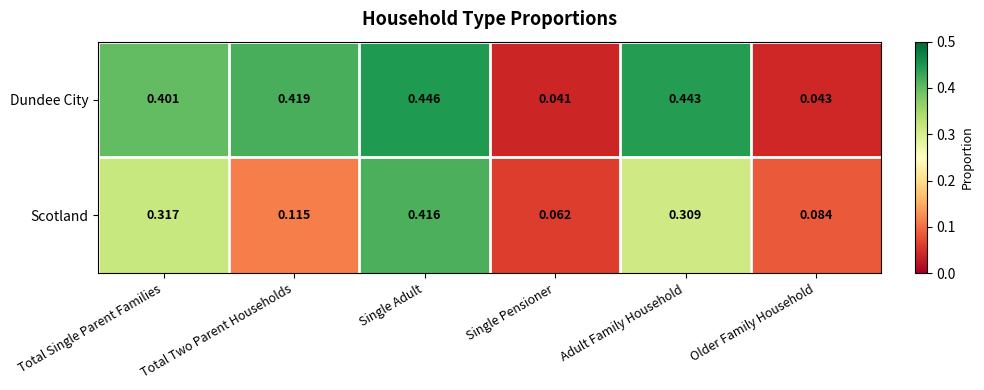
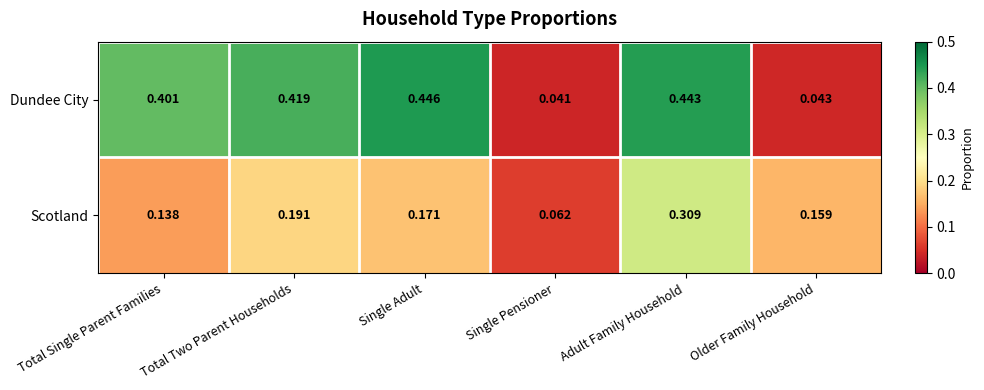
  {
    "Dundee City": {
      "Total Single Parent Families": 0.401,
      "Total Two Parent Households": 0.419,
      "Single Adult": 0.446,
      "Single Pensioner": 0.041,
      "Adult Family Household": 0.443,
      "Older Family Household": 0.043
    },
    "Scotland": {
-     "Total Single Parent Families": 0.317,
-     "Total Two Parent Households": 0.115,
-     "Single Adult": 0.416,
+     "Total Single Parent Families": 0.138,
+     "Total Two Parent Households": 0.191,
+     "Single Adult": 0.171,
      "Single Pensioner": 0.062,
      "Adult Family Household": 0.309,
-     "Older Family Household": 0.084
+     "Older Family Household": 0.159
    }
  }
